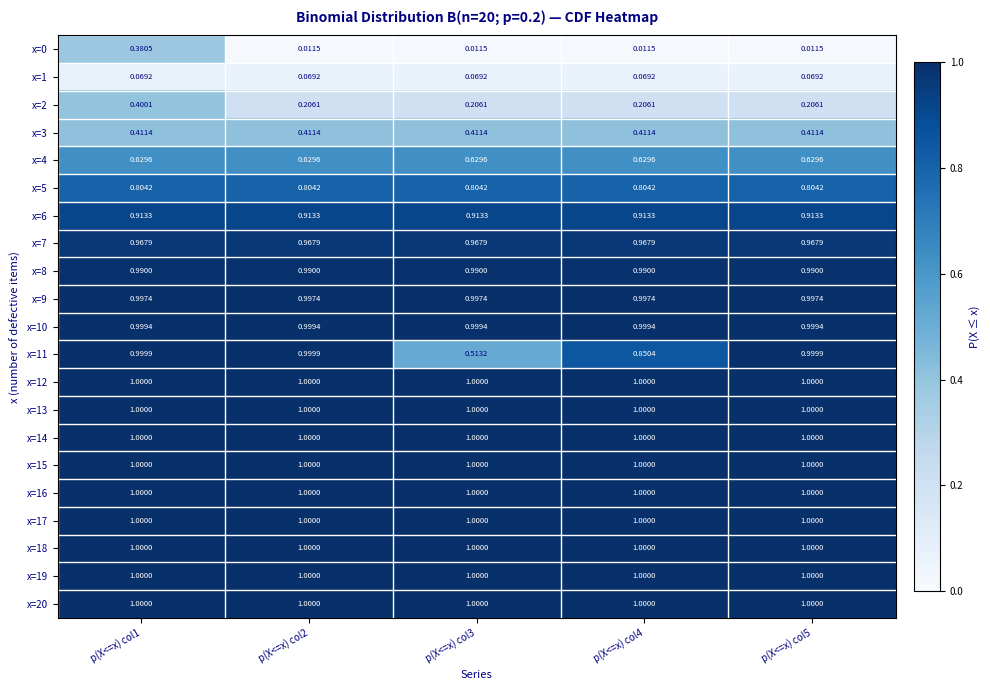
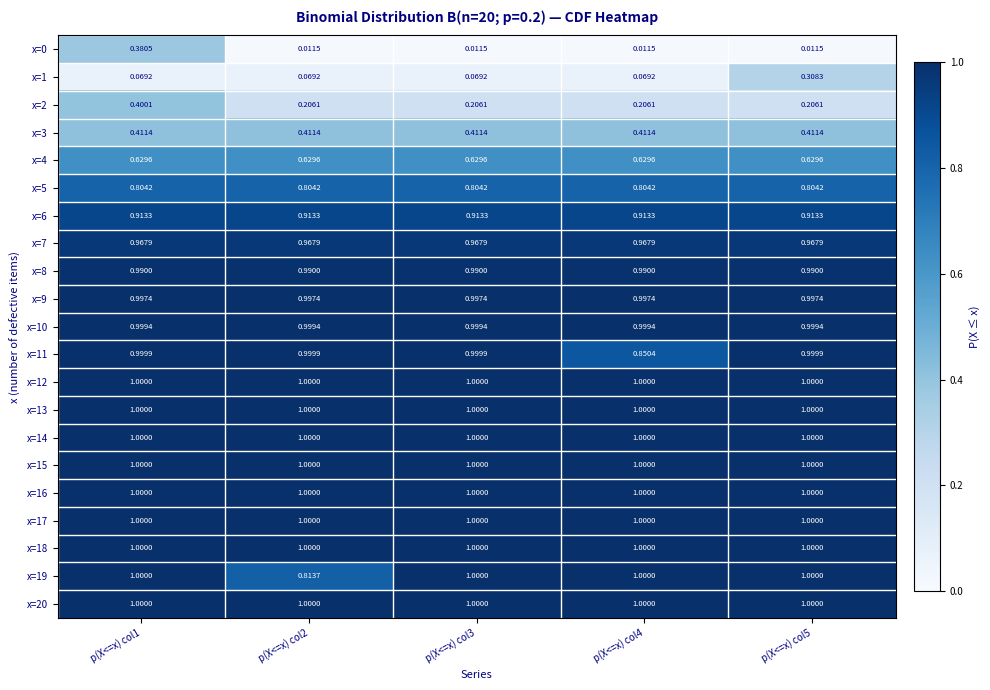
  {
    "x=0": {
      "p(X<=x) col1": 0.3805,
      "p(X<=x) col2": 0.0115,
      "p(X<=x) col3": 0.0115,
      "p(X<=x) col4": 0.0115,
      "p(X<=x) col5": 0.0115
    },
    "x=1": {
      "p(X<=x) col1": 0.0692,
      "p(X<=x) col2": 0.0692,
      "p(X<=x) col3": 0.0692,
      "p(X<=x) col4": 0.0692,
-     "p(X<=x) col5": 0.0692
+     "p(X<=x) col5": 0.3083
    },
    "x=2": {
      "p(X<=x) col1": 0.4001,
      "p(X<=x) col2": 0.2061,
      "p(X<=x) col3": 0.2061,
      "p(X<=x) col4": 0.2061,
      "p(X<=x) col5": 0.2061
    },
    "x=3": {
      "p(X<=x) col1": 0.4114,
      "p(X<=x) col2": 0.4114,
      "p(X<=x) col3": 0.4114,
      "p(X<=x) col4": 0.4114,
      "p(X<=x) col5": 0.4114
    },
    "x=4": {
      "p(X<=x) col1": 0.6296,
      "p(X<=x) col2": 0.6296,
      "p(X<=x) col3": 0.6296,
      "p(X<=x) col4": 0.6296,
      "p(X<=x) col5": 0.6296
    },
    "x=5": {
      "p(X<=x) col1": 0.8042,
      "p(X<=x) col2": 0.8042,
      "p(X<=x) col3": 0.8042,
      "p(X<=x) col4": 0.8042,
      "p(X<=x) col5": 0.8042
    },
    "x=6": {
      "p(X<=x) col1": 0.9133,
      "p(X<=x) col2": 0.9133,
      "p(X<=x) col3": 0.9133,
      "p(X<=x) col4": 0.9133,
      "p(X<=x) col5": 0.9133
    },
    "x=7": {
      "p(X<=x) col1": 0.9679,
      "p(X<=x) col2": 0.9679,
      "p(X<=x) col3": 0.9679,
      "p(X<=x) col4": 0.9679,
      "p(X<=x) col5": 0.9679
    },
    "x=8": {
      "p(X<=x) col1": 0.9900,
      "p(X<=x) col2": 0.9900,
      "p(X<=x) col3": 0.9900,
      "p(X<=x) col4": 0.9900,
      "p(X<=x) col5": 0.9900
    },
    "x=9": {
      "p(X<=x) col1": 0.9974,
      "p(X<=x) col2": 0.9974,
      "p(X<=x) col3": 0.9974,
      "p(X<=x) col4": 0.9974,
      "p(X<=x) col5": 0.9974
    },
    "x=10": {
      "p(X<=x) col1": 0.9994,
      "p(X<=x) col2": 0.9994,
      "p(X<=x) col3": 0.9994,
      "p(X<=x) col4": 0.9994,
      "p(X<=x) col5": 0.9994
    },
    "x=11": {
      "p(X<=x) col1": 0.9999,
      "p(X<=x) col2": 0.9999,
-     "p(X<=x) col3": 0.5132,
+     "p(X<=x) col3": 0.9999,
      "p(X<=x) col4": 0.8504,
      "p(X<=x) col5": 0.9999
    },
    "x=12": {
      "p(X<=x) col1": 1.0000,
      "p(X<=x) col2": 1.0000,
      "p(X<=x) col3": 1.0000,
      "p(X<=x) col4": 1.0000,
      "p(X<=x) col5": 1.0000
    },
    "x=13": {
      "p(X<=x) col1": 1.0000,
      "p(X<=x) col2": 1.0000,
      "p(X<=x) col3": 1.0000,
      "p(X<=x) col4": 1.0000,
      "p(X<=x) col5": 1.0000
    },
    "x=14": {
      "p(X<=x) col1": 1.0000,
      "p(X<=x) col2": 1.0000,
      "p(X<=x) col3": 1.0000,
      "p(X<=x) col4": 1.0000,
      "p(X<=x) col5": 1.0000
    },
    "x=15": {
      "p(X<=x) col1": 1.0000,
      "p(X<=x) col2": 1.0000,
      "p(X<=x) col3": 1.0000,
      "p(X<=x) col4": 1.0000,
      "p(X<=x) col5": 1.0000
    },
    "x=16": {
      "p(X<=x) col1": 1.0000,
      "p(X<=x) col2": 1.0000,
      "p(X<=x) col3": 1.0000,
      "p(X<=x) col4": 1.0000,
      "p(X<=x) col5": 1.0000
    },
    "x=17": {
      "p(X<=x) col1": 1.0000,
      "p(X<=x) col2": 1.0000,
      "p(X<=x) col3": 1.0000,
      "p(X<=x) col4": 1.0000,
      "p(X<=x) col5": 1.0000
    },
    "x=18": {
      "p(X<=x) col1": 1.0000,
      "p(X<=x) col2": 1.0000,
      "p(X<=x) col3": 1.0000,
      "p(X<=x) col4": 1.0000,
      "p(X<=x) col5": 1.0000
    },
    "x=19": {
      "p(X<=x) col1": 1.0000,
-     "p(X<=x) col2": 1.0000,
+     "p(X<=x) col2": 0.8137,
      "p(X<=x) col3": 1.0000,
      "p(X<=x) col4": 1.0000,
      "p(X<=x) col5": 1.0000
    },
    "x=20": {
      "p(X<=x) col1": 1.0000,
      "p(X<=x) col2": 1.0000,
      "p(X<=x) col3": 1.0000,
      "p(X<=x) col4": 1.0000,
      "p(X<=x) col5": 1.0000
    }
  }
